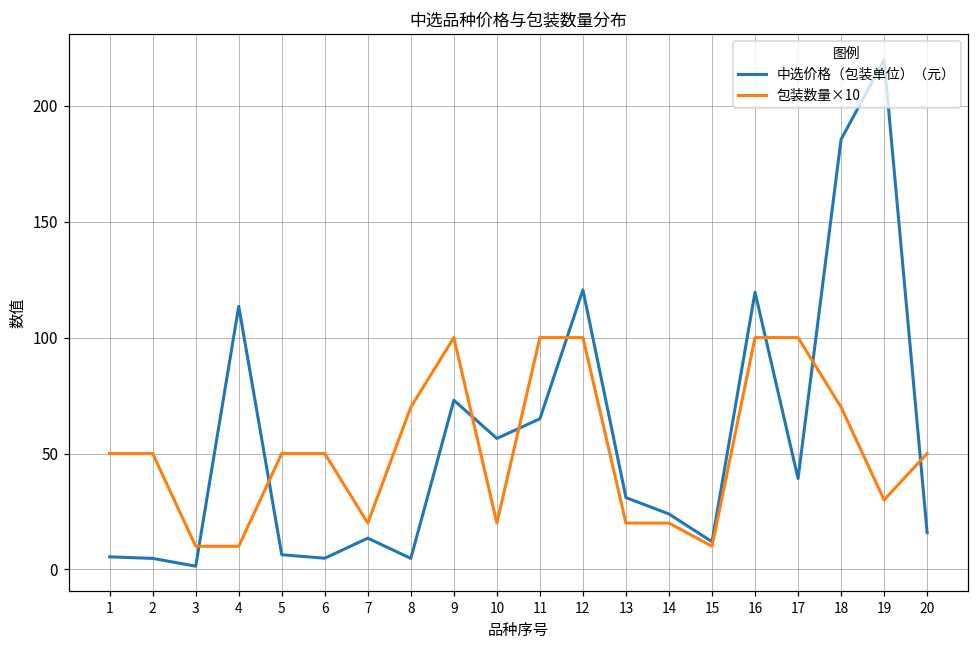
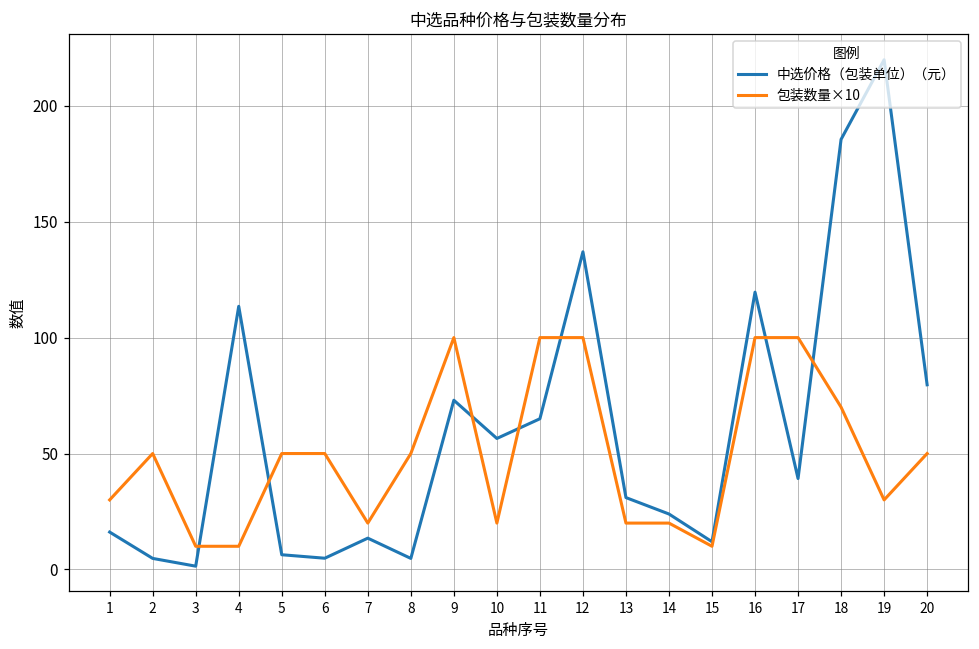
  {
    "中选价格（包装单位）（元）": {
-     "1": 5,
+     "1": 16,
      "2": 5,
      "3": 1,
      "4": 113,
      "5": 6,
      "6": 5,
      "7": 14,
      "8": 5,
      "9": 73,
      "10": 57,
      "11": 65,
-     "12": 121,
+     "12": 137,
      "13": 31,
      "14": 24,
      "15": 12,
      "16": 120,
      "17": 39,
      "18": 186,
-     "20": 16
+     "20": 80
    },
    "包装数量×10": {
-     "1": 50,
+     "1": 30,
      "2": 50,
      "3": 10,
      "4": 10,
      "5": 50,
      "6": 50,
      "7": 20,
-     "8": 70,
+     "8": 50,
      "9": 100,
      "10": 20,
      "11": 100,
      "12": 100,
      "13": 20,
      "14": 20,
      "15": 10,
      "16": 100,
      "17": 100,
      "18": 70,
      "19": 30,
      "20": 50
    }
  }
